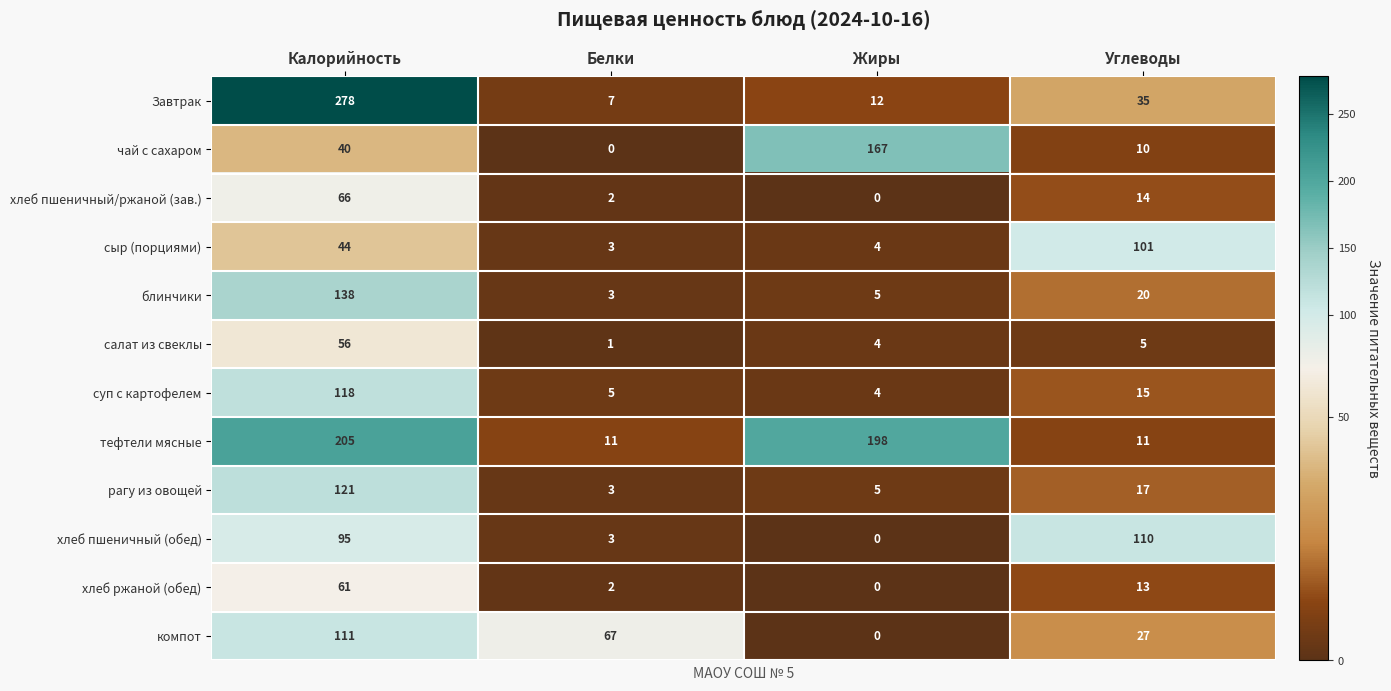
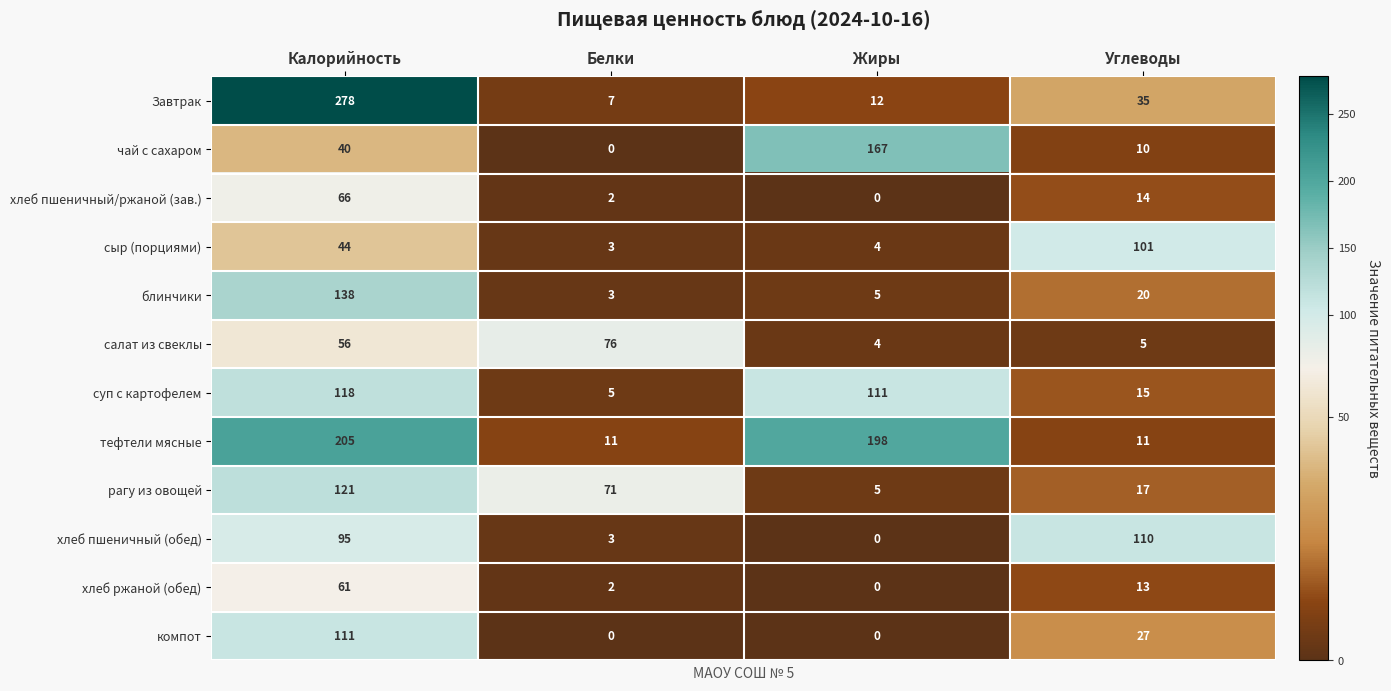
  {
    "Завтрак": {
      "Калорийность": 278,
      "Белки": 7,
      "Жиры": 12,
      "Углеводы": 35
    },
    "чай с сахаром": {
      "Калорийность": 40,
      "Белки": 0,
      "Жиры": 167,
      "Углеводы": 10
    },
    "хлеб пшеничный/ржаной (зав.)": {
      "Калорийность": 66,
      "Белки": 2,
      "Жиры": 0,
      "Углеводы": 14
    },
    "сыр (порциями)": {
      "Калорийность": 44,
      "Белки": 3,
      "Жиры": 4,
      "Углеводы": 101
    },
    "блинчики": {
      "Калорийность": 138,
      "Белки": 3,
      "Жиры": 5,
      "Углеводы": 20
    },
    "салат из свеклы": {
      "Калорийность": 56,
-     "Белки": 1,
+     "Белки": 76,
      "Жиры": 4,
      "Углеводы": 5
    },
    "суп с картофелем": {
      "Калорийность": 118,
      "Белки": 5,
-     "Жиры": 4,
+     "Жиры": 111,
      "Углеводы": 15
    },
    "тефтели мясные": {
      "Калорийность": 205,
      "Белки": 11,
      "Жиры": 198,
      "Углеводы": 11
    },
    "рагу из овощей": {
      "Калорийность": 121,
-     "Белки": 3,
+     "Белки": 71,
      "Жиры": 5,
      "Углеводы": 17
    },
    "хлеб пшеничный (обед)": {
      "Калорийность": 95,
      "Белки": 3,
      "Жиры": 0,
      "Углеводы": 110
    },
    "хлеб ржаной (обед)": {
      "Калорийность": 61,
      "Белки": 2,
      "Жиры": 0,
      "Углеводы": 13
    },
    "компот": {
      "Калорийность": 111,
-     "Белки": 67,
+     "Белки": 0,
      "Жиры": 0,
      "Углеводы": 27
    }
  }
